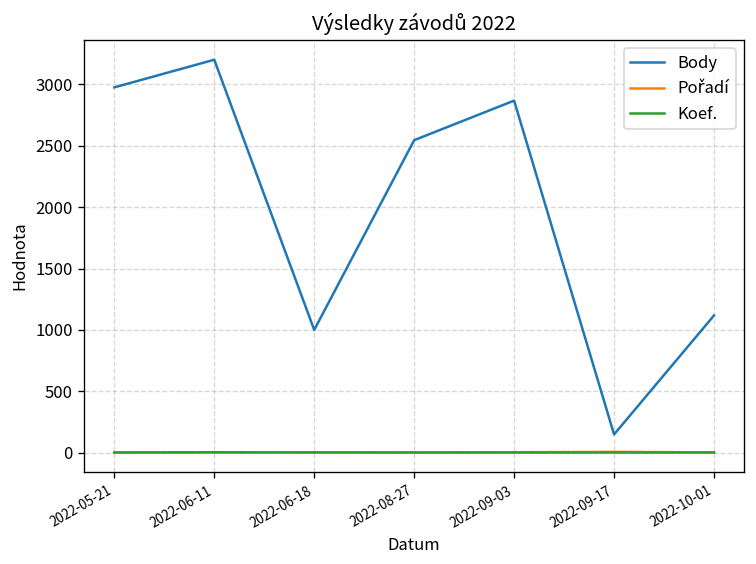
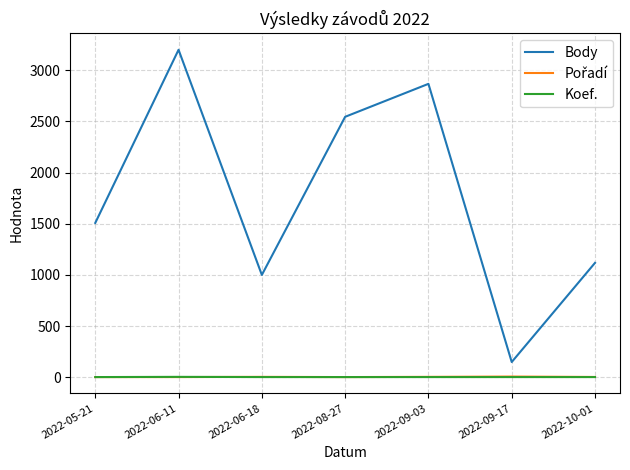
  {
    "Body": {
-     "2022-05-21": 2980,
+     "2022-05-21": 1510,
      "2022-06-11": 3200,
      "2022-06-18": 1000,
      "2022-08-27": 2550,
      "2022-09-03": 2870,
      "2022-09-17": 150,
      "2022-10-01": 1120
    },
    "Koef.": {
      "2022-05-21": 0,
      "2022-06-11": 0,
      "2022-06-18": 0,
      "2022-08-27": 0,
      "2022-09-03": 0,
      "2022-10-01": 0
    }
  }
